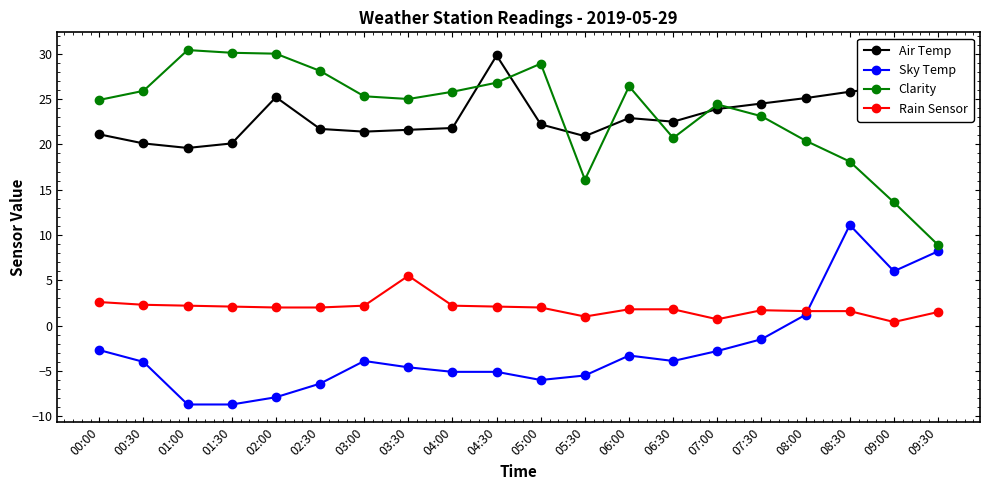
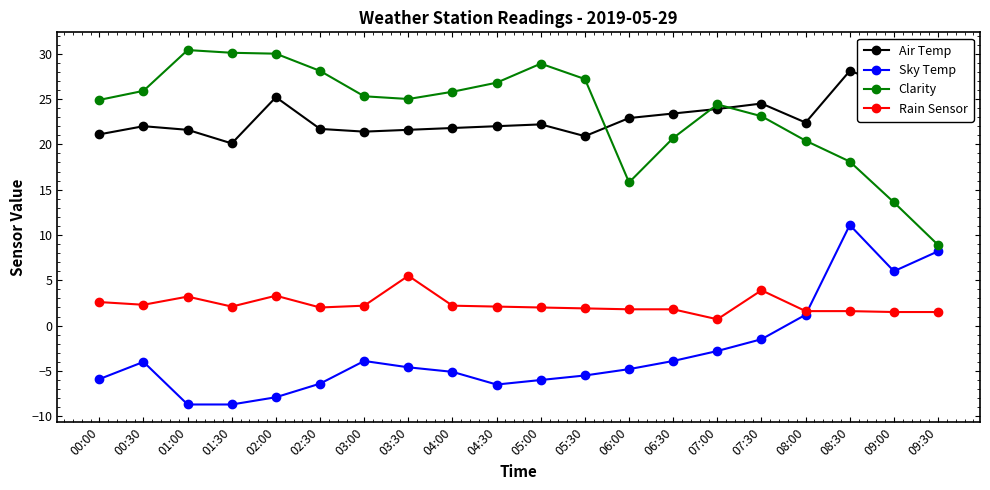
  {
    "Air Temp": {
      "00:00": 21,
-     "00:30": 20,
-     "01:00": 20,
+     "00:30": 22,
+     "01:00": 22,
      "01:30": 20,
      "02:00": 25,
      "02:30": 22,
      "03:00": 21,
      "03:30": 22,
      "04:00": 22,
-     "04:30": 30,
+     "04:30": 22,
      "05:00": 22,
      "05:30": 21,
      "06:00": 23,
-     "06:30": 22.5,
+     "06:30": 23.4,
      "07:00": 24,
      "07:30": 25,
-     "08:00": 25,
-     "08:30": 26
+     "08:00": 22,
+     "08:30": 28
    },
    "Sky Temp": {
-     "00:00": -3,
+     "00:00": -6,
      "00:30": -4,
      "01:00": -9,
      "01:30": -9,
      "02:00": -8,
      "02:30": -6,
      "03:00": -4,
      "03:30": -5,
      "04:00": -5,
-     "04:30": -5,
+     "04:30": -7,
      "05:00": -6,
      "05:30": -6,
-     "06:00": -3,
+     "06:00": -5,
      "06:30": -4,
      "07:00": -3,
      "07:30": -2,
      "08:00": 1,
      "08:30": 11,
      "09:00": 6,
      "09:30": 8
    },
    "Clarity": {
      "00:00": 25,
      "00:30": 26,
      "01:00": 30,
      "01:30": 30,
      "02:00": 30,
      "02:30": 28,
      "03:00": 25,
      "03:30": 25,
      "04:00": 26,
      "04:30": 27,
      "05:00": 29,
-     "05:30": 16,
-     "06:00": 26,
+     "05:30": 27,
+     "06:00": 16,
      "06:30": 21,
      "07:00": 24,
      "07:30": 23,
      "08:00": 20,
      "08:30": 18,
      "09:00": 14,
      "09:30": 9
    },
    "Rain Sensor": {
      "00:00": 3,
      "00:30": 2,
-     "01:00": 2,
+     "01:00": 3,
      "01:30": 2,
-     "02:00": 2,
+     "02:00": 3,
      "02:30": 2,
      "03:00": 2,
      "03:30": 6,
      "04:00": 2,
      "04:30": 2,
      "05:00": 2,
-     "05:30": 1,
+     "05:30": 2,
      "06:00": 2,
      "06:30": 2,
      "07:00": 1,
-     "07:30": 2,
+     "07:30": 4,
      "08:00": 2,
      "08:30": 2,
-     "09:00": 0,
+     "09:00": 2,
      "09:30": 2
    }
  }
